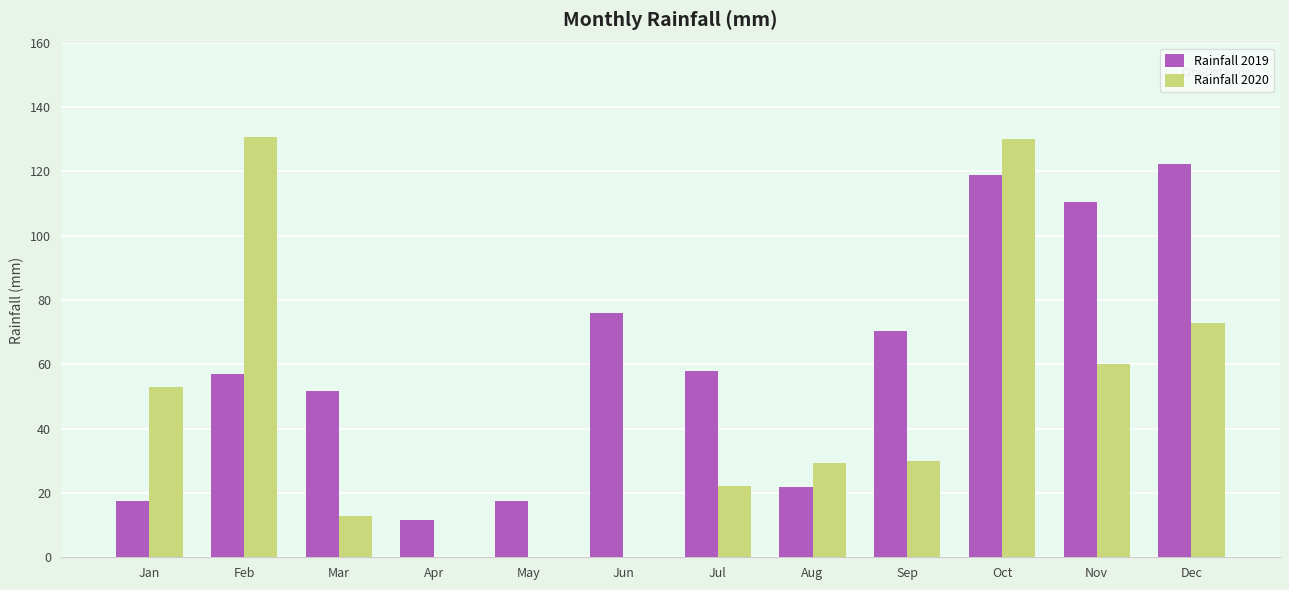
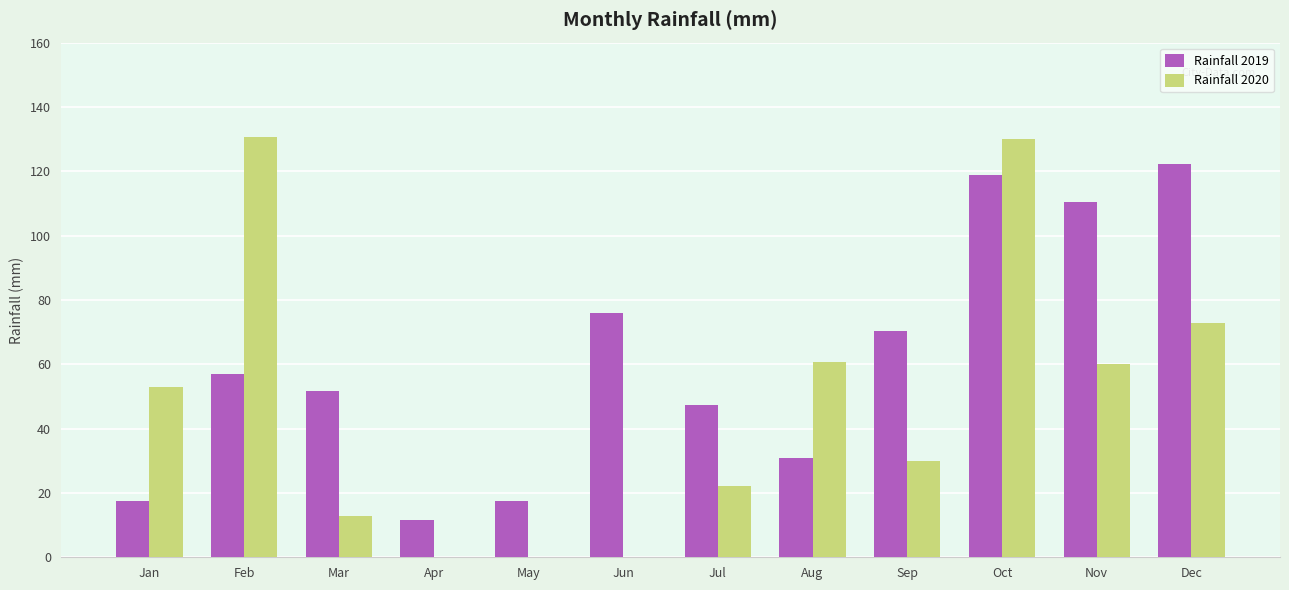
  {
    "Rainfall 2019": {
      "Jan": 18,
      "Feb": 57,
      "Mar": 52,
      "Apr": 12,
      "May": 17,
      "Jun": 76,
-     "Jul": 58,
-     "Aug": 22,
+     "Jul": 47,
+     "Aug": 31,
      "Sep": 70,
      "Oct": 119,
      "Nov": 110,
      "Dec": 122
    },
    "Rainfall 2020": {
      "Jan": 53,
      "Feb": 131,
      "Mar": 13,
      "Apr": 0,
      "May": 0,
      "Jun": 0,
      "Jul": 22,
-     "Aug": 29,
+     "Aug": 61,
      "Sep": 30,
      "Oct": 130,
      "Nov": 60,
      "Dec": 73
    }
  }
